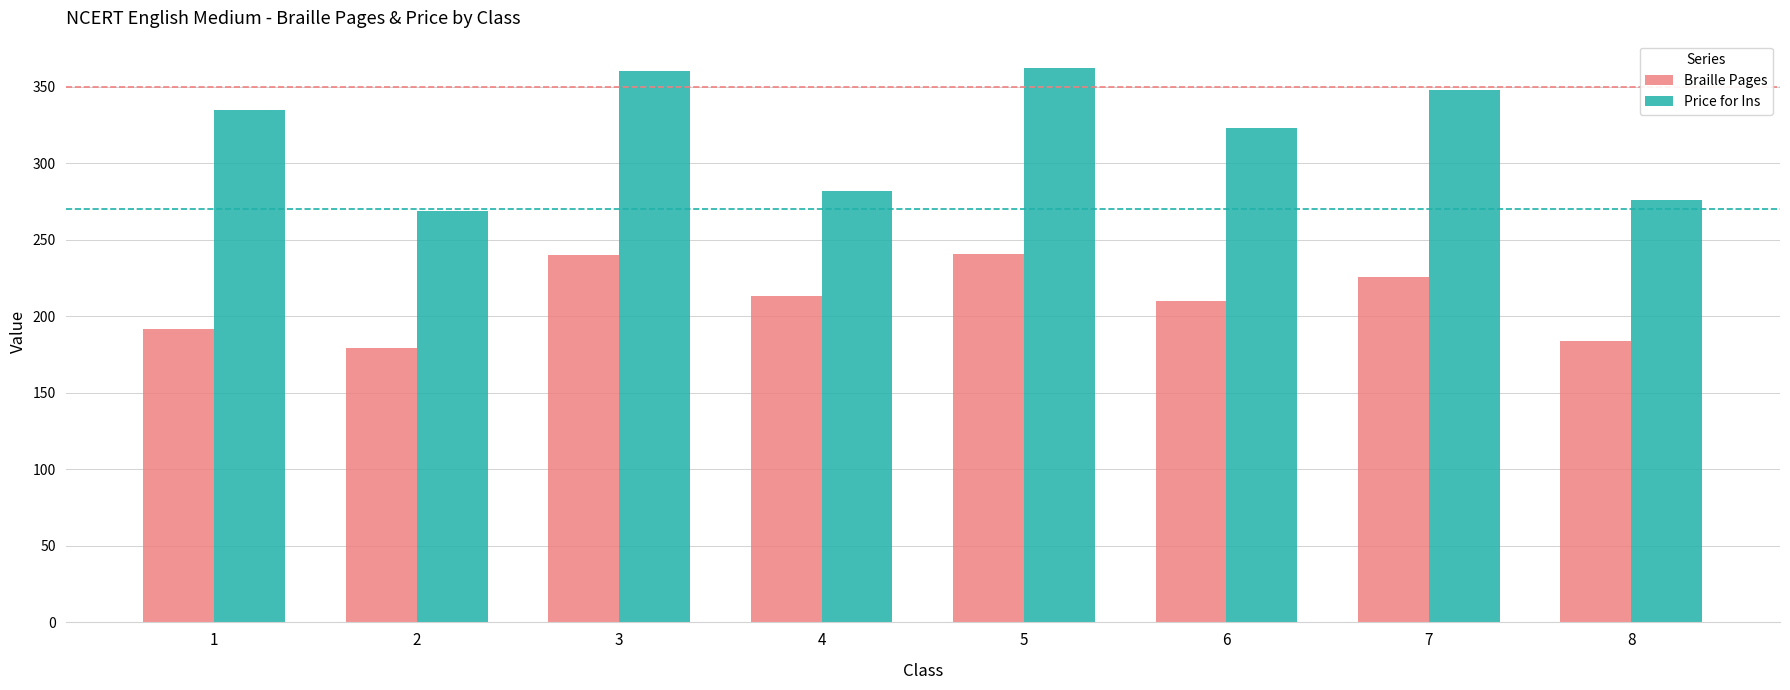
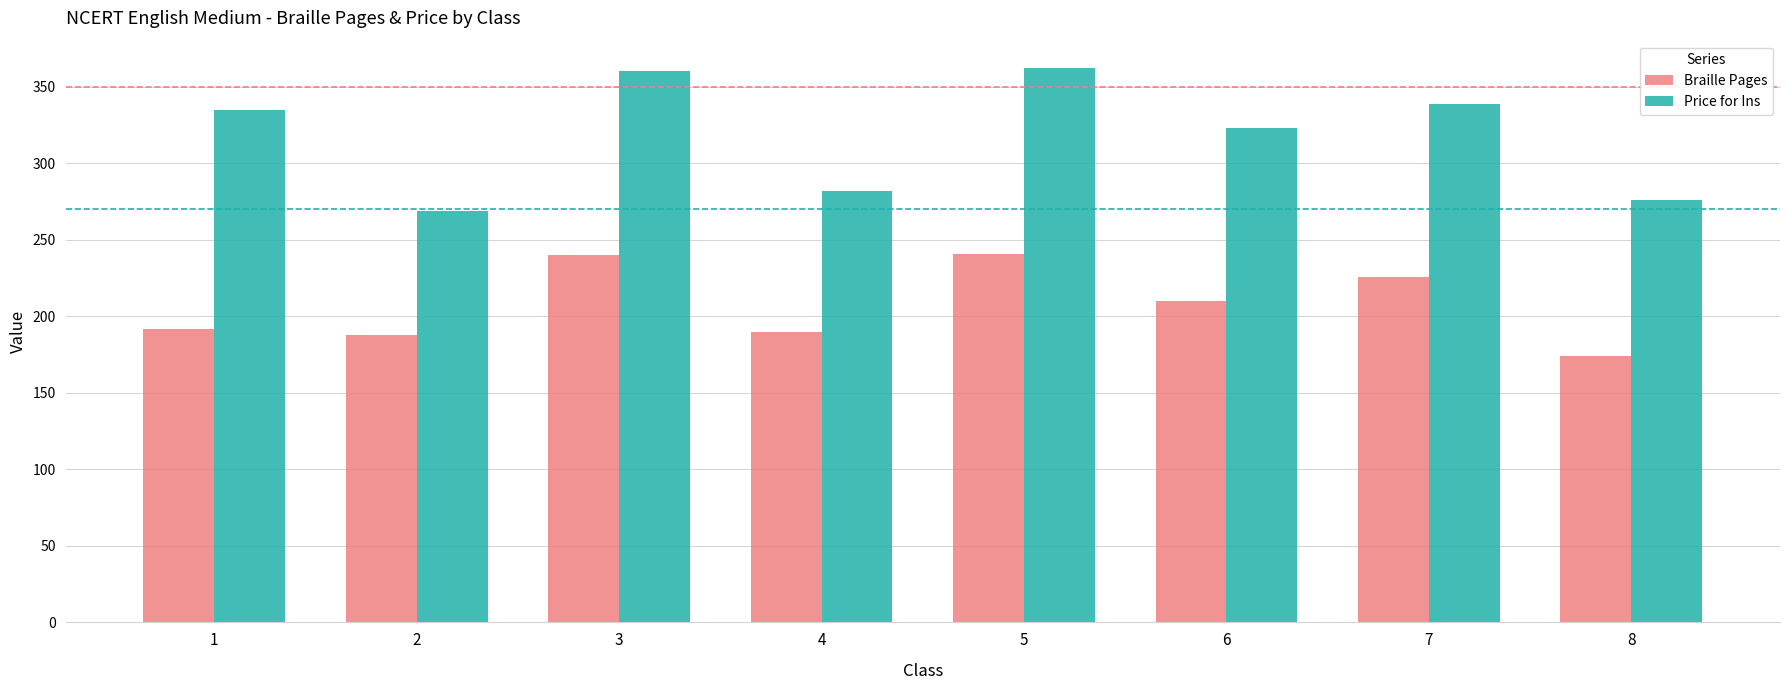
  {
    "Braille Pages": {
      "1": 192,
-     "2": 179,
+     "2": 188,
      "3": 240,
-     "4": 213,
+     "4": 190,
      "5": 241,
      "6": 210,
      "7": 226,
-     "8": 184
+     "8": 174
    },
    "Price for Ins": {
      "1": 335,
      "2": 269,
      "3": 360,
      "4": 282,
      "5": 362,
      "6": 323,
-     "7": 348,
+     "7": 339,
      "8": 276
    }
  }
